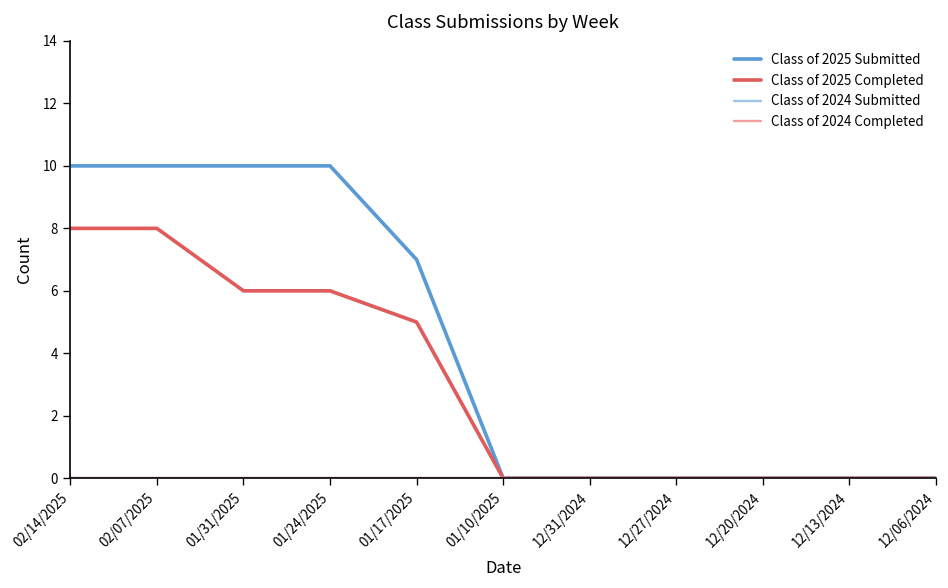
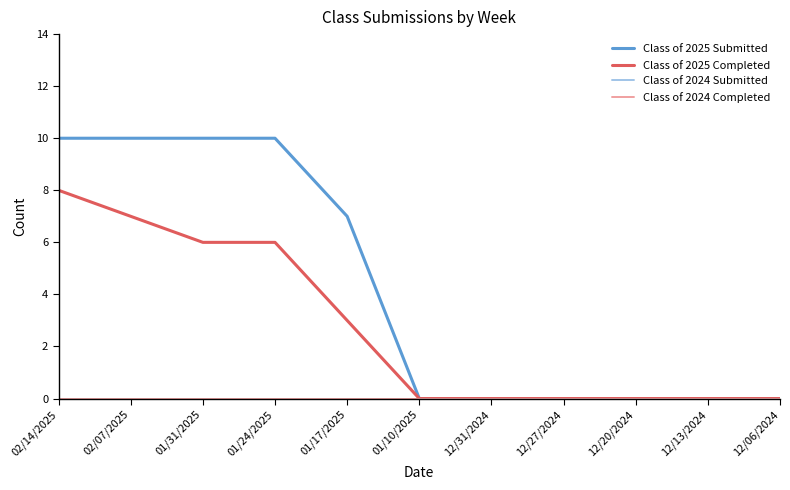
  {
    "Class of 2025 Submitted": {
      "02/14/2025": 10,
      "02/07/2025": 10,
      "01/31/2025": 10,
      "01/24/2025": 10,
      "01/17/2025": 7
    },
    "Class of 2025 Completed": {
      "02/14/2025": 8,
-     "02/07/2025": 8,
+     "02/07/2025": 7,
      "01/31/2025": 6,
      "01/24/2025": 6,
-     "01/17/2025": 5
+     "01/17/2025": 3
    },
    "Class of 2024 Completed": {
      "02/14/2025": 0,
      "02/07/2025": 0,
      "01/31/2025": 0,
      "01/24/2025": 0,
      "01/17/2025": 0
    }
  }
